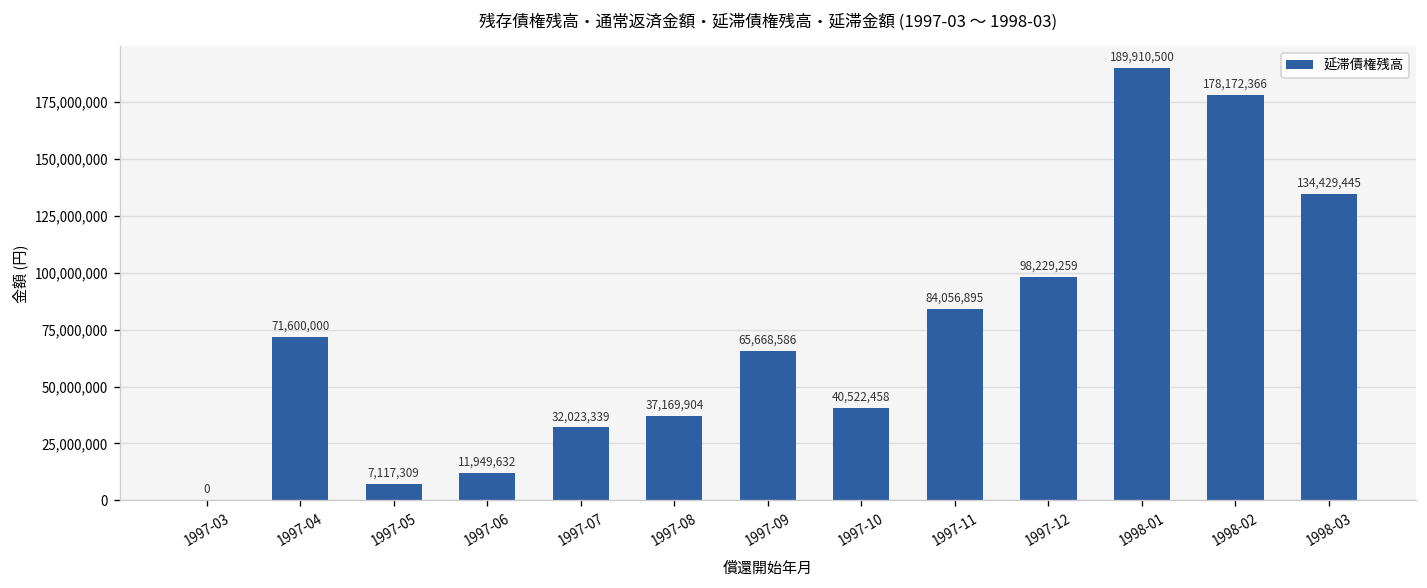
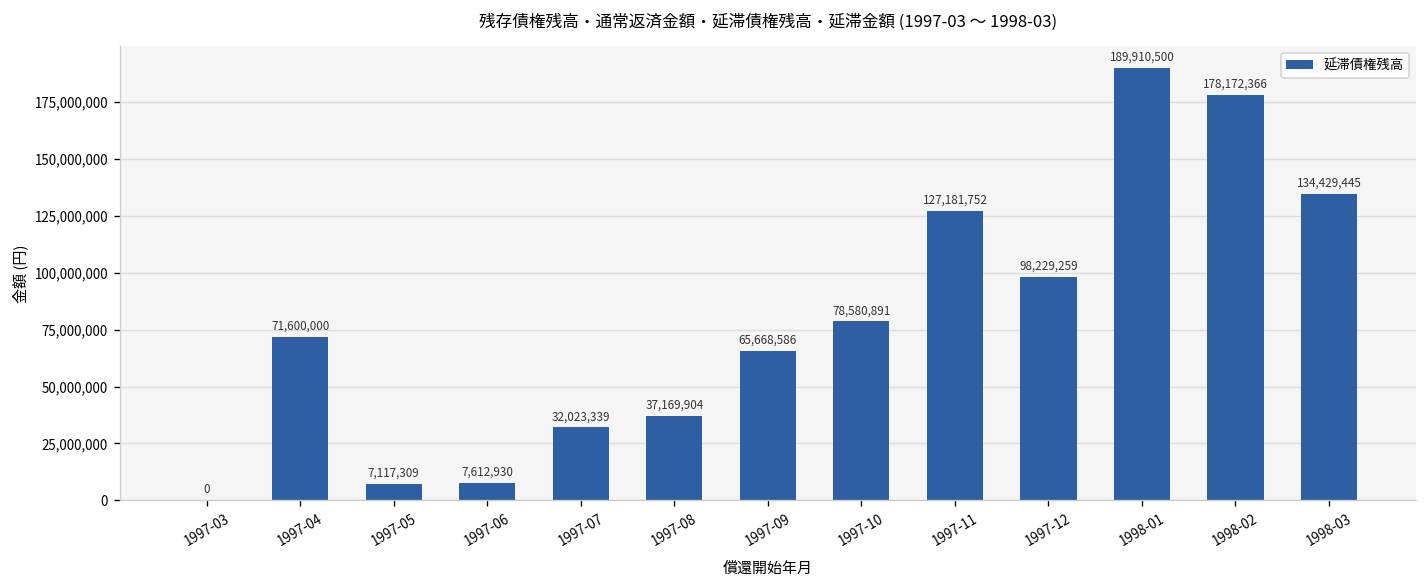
  {
    "1997-03": "0",
    "1997-04": "71,600,000",
    "1997-05": "7,117,309",
-   "1997-06": "11,949,632",
+   "1997-06": "7,612,930",
    "1997-07": "32,023,339",
    "1997-08": "37,169,904",
    "1997-09": "65,668,586",
-   "1997-10": "40,522,458",
-   "1997-11": "84,056,895",
+   "1997-10": "78,580,891",
+   "1997-11": "127,181,752",
    "1997-12": "98,229,259",
    "1998-01": "189,910,500",
    "1998-02": "178,172,366",
    "1998-03": "134,429,445"
  }
